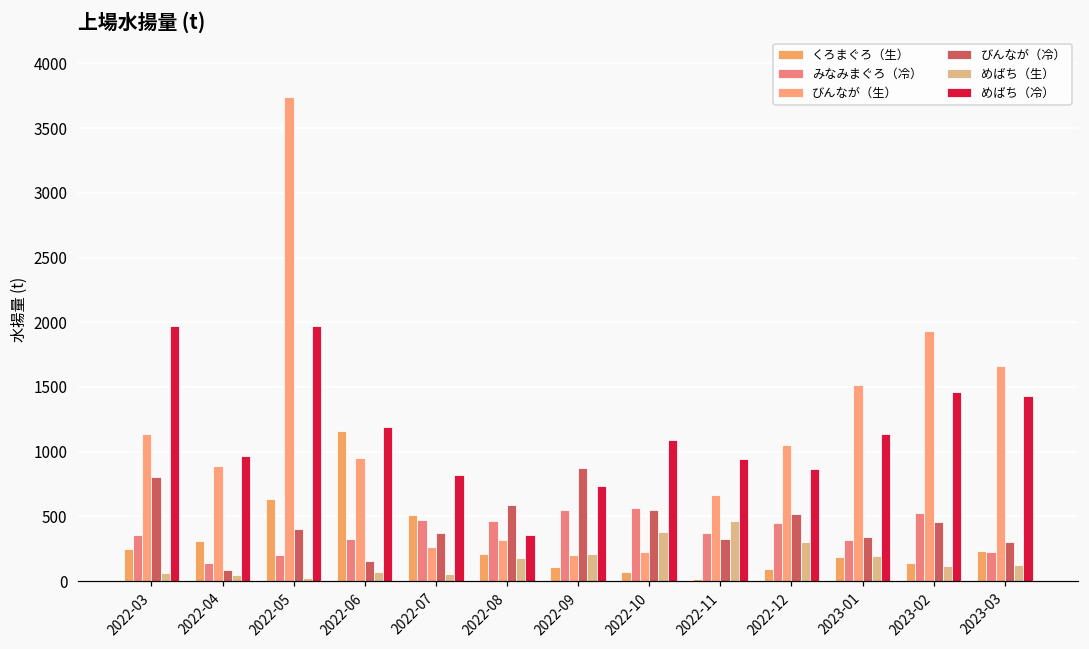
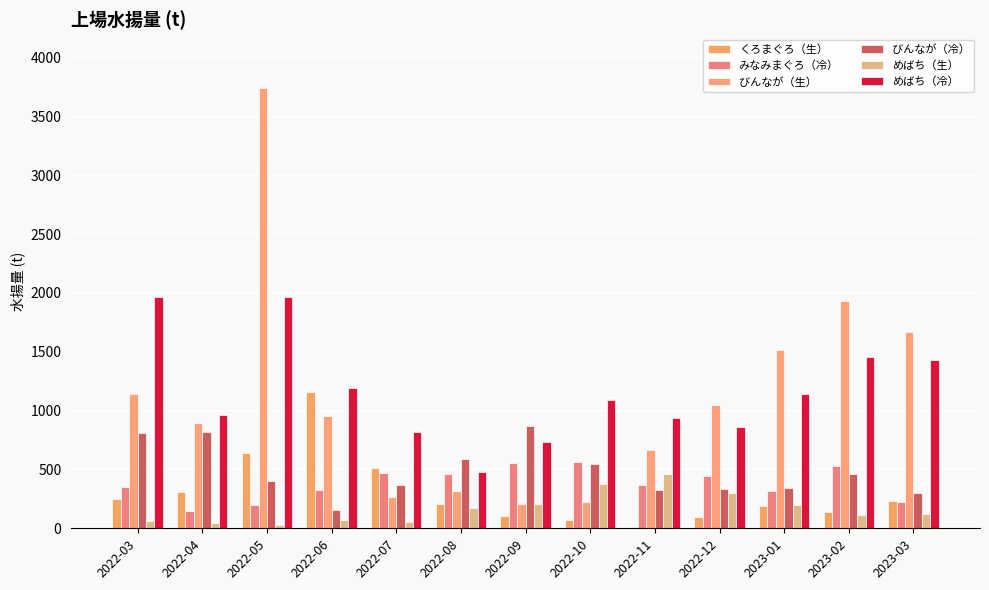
  {
    "びんなが（冷）": {
      "2022-03": 810,
-     "2022-04": 90,
+     "2022-04": 820,
      "2022-05": 400,
      "2022-06": 160,
      "2022-07": 370,
      "2022-08": 590,
      "2022-09": 870,
      "2022-10": 550,
      "2022-11": 330,
-     "2022-12": 520,
+     "2022-12": 330,
      "2023-01": 340,
      "2023-02": 460,
      "2023-03": 300
    },
    "めばち（冷）": {
      "2022-03": 1970,
      "2022-04": 970,
      "2022-05": 1970,
      "2022-06": 1190,
      "2022-07": 820,
-     "2022-08": 360,
+     "2022-08": 480,
      "2022-09": 740,
      "2022-10": 1090,
      "2022-11": 940,
      "2022-12": 860,
      "2023-01": 1140,
      "2023-02": 1460,
      "2023-03": 1430
    }
  }
